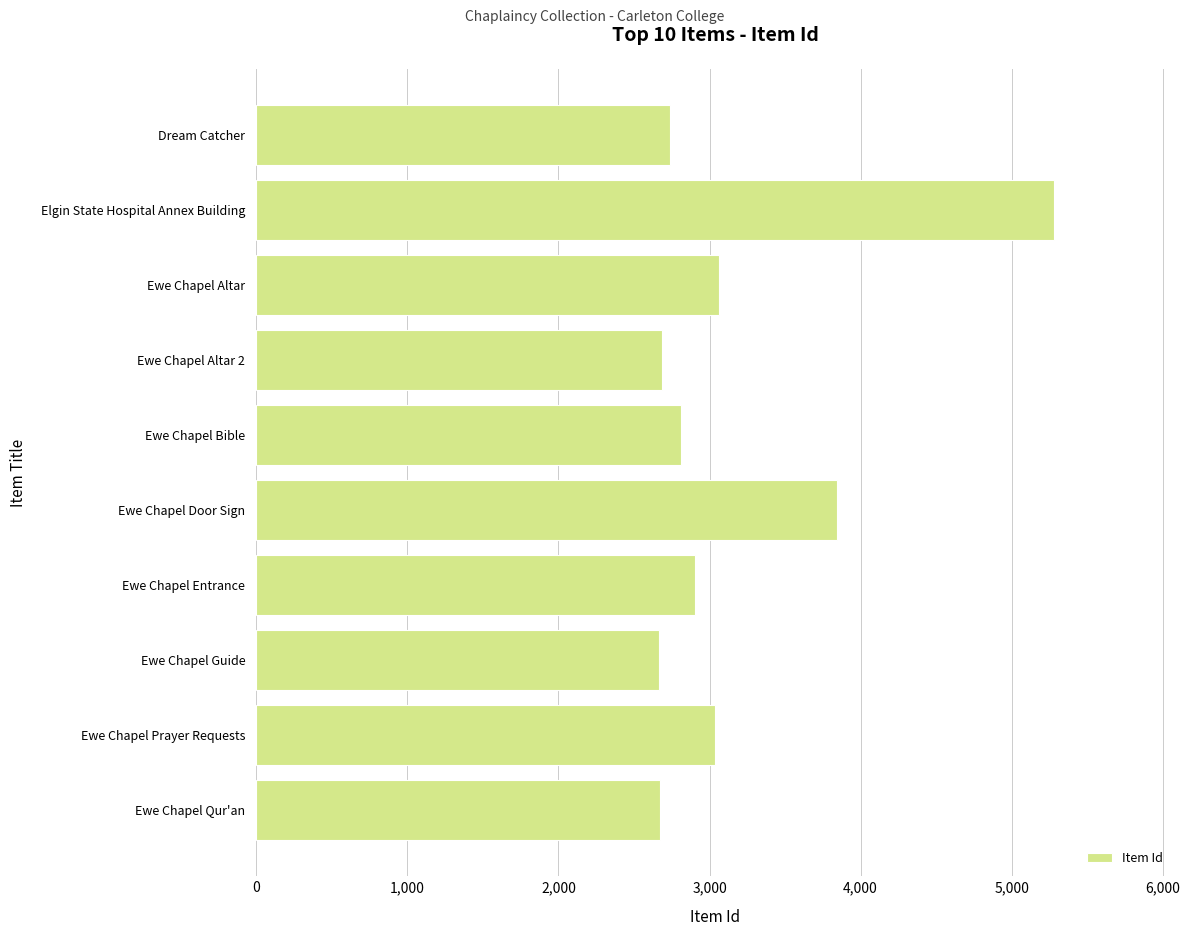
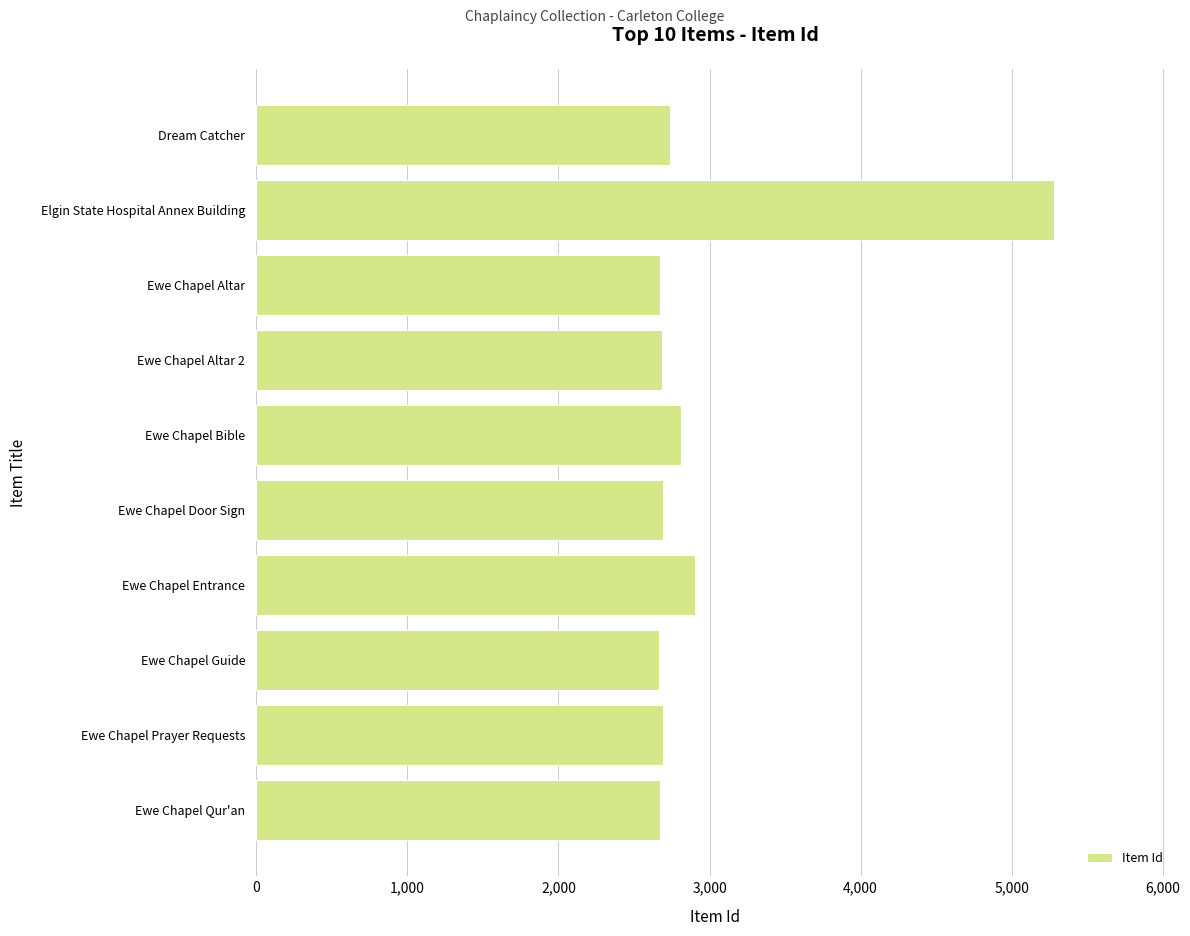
  {
    "Dream Catcher": "2,740",
    "Elgin State Hospital Annex Building": "5,280",
-   "Ewe Chapel Altar": "3,060",
+   "Ewe Chapel Altar": "2,670",
    "Ewe Chapel Altar 2": "2,690",
    "Ewe Chapel Bible": "2,810",
-   "Ewe Chapel Door Sign": "3,850",
+   "Ewe Chapel Door Sign": "2,690",
    "Ewe Chapel Entrance": "2,900",
    "Ewe Chapel Guide": "2,670",
-   "Ewe Chapel Prayer Requests": "3,040",
+   "Ewe Chapel Prayer Requests": "2,690",
    "Ewe Chapel Qur'an": "2,670"
  }
